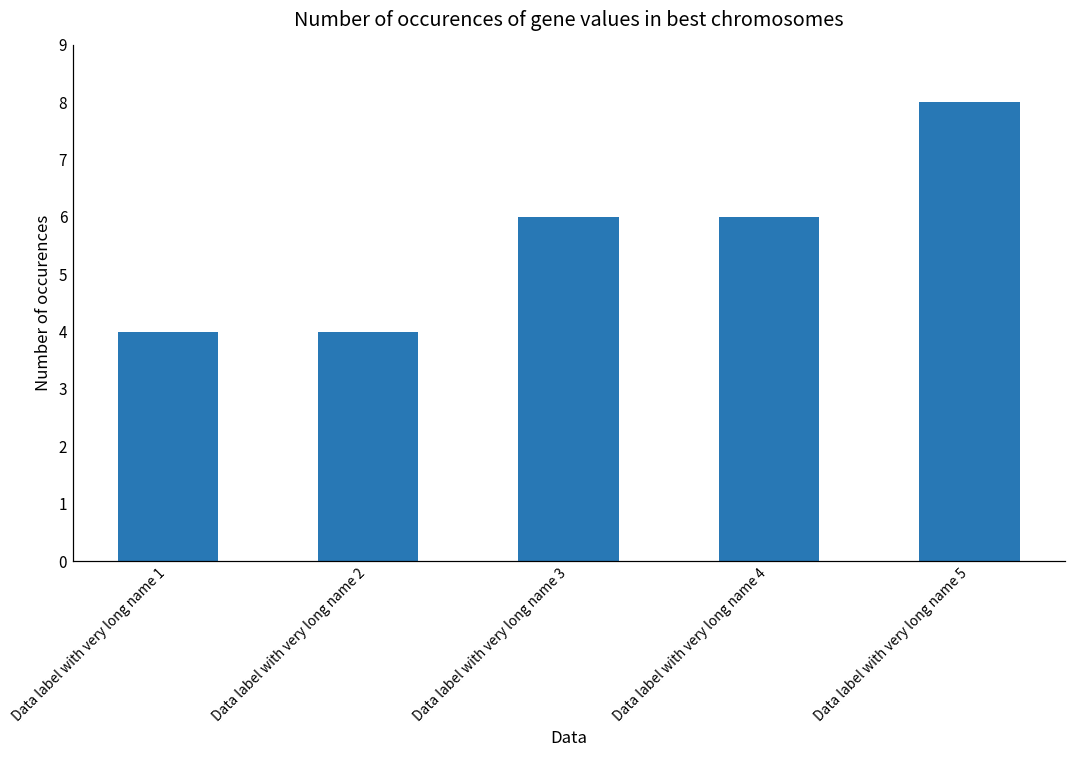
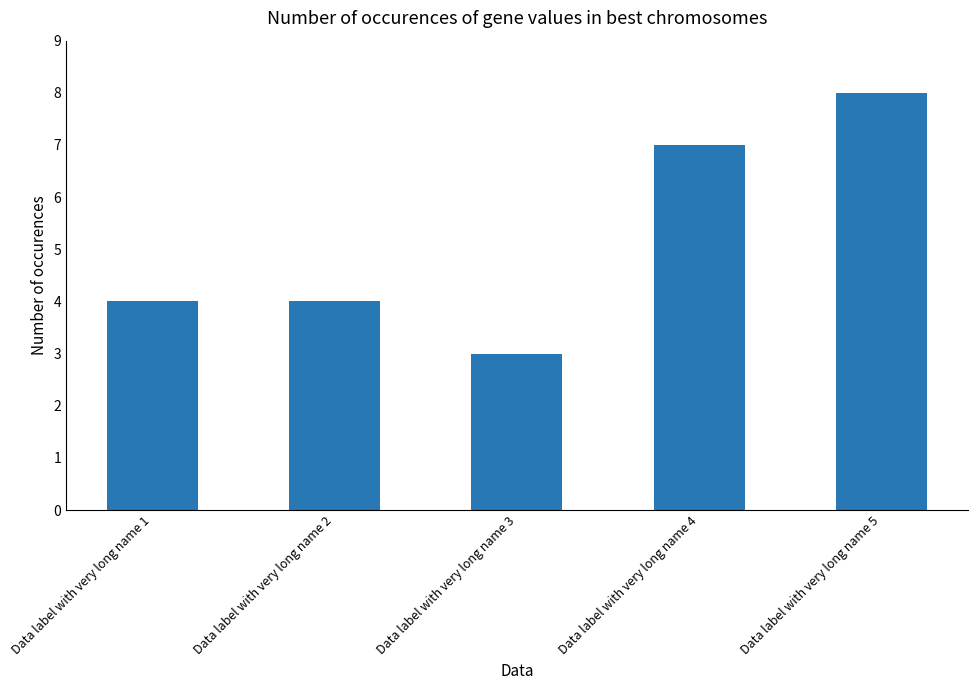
  {
    "Data label with very long name 1": 4,
    "Data label with very long name 2": 4,
-   "Data label with very long name 3": 6,
-   "Data label with very long name 4": 6,
+   "Data label with very long name 3": 3,
+   "Data label with very long name 4": 7,
    "Data label with very long name 5": 8
  }
